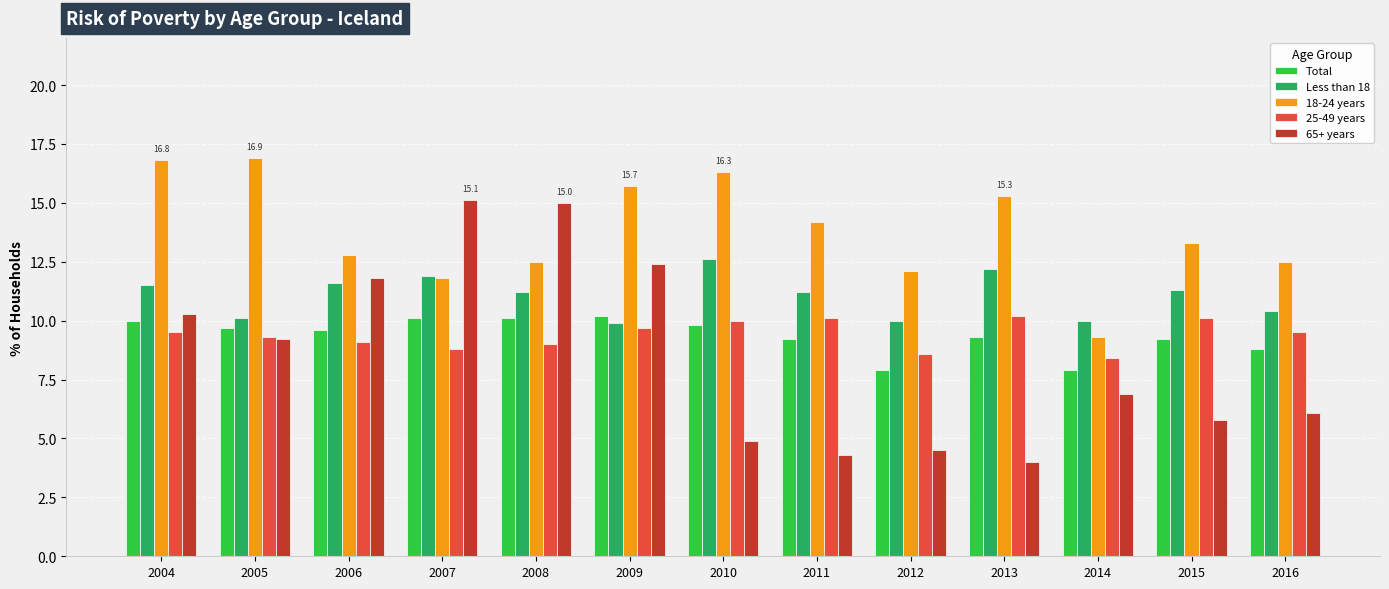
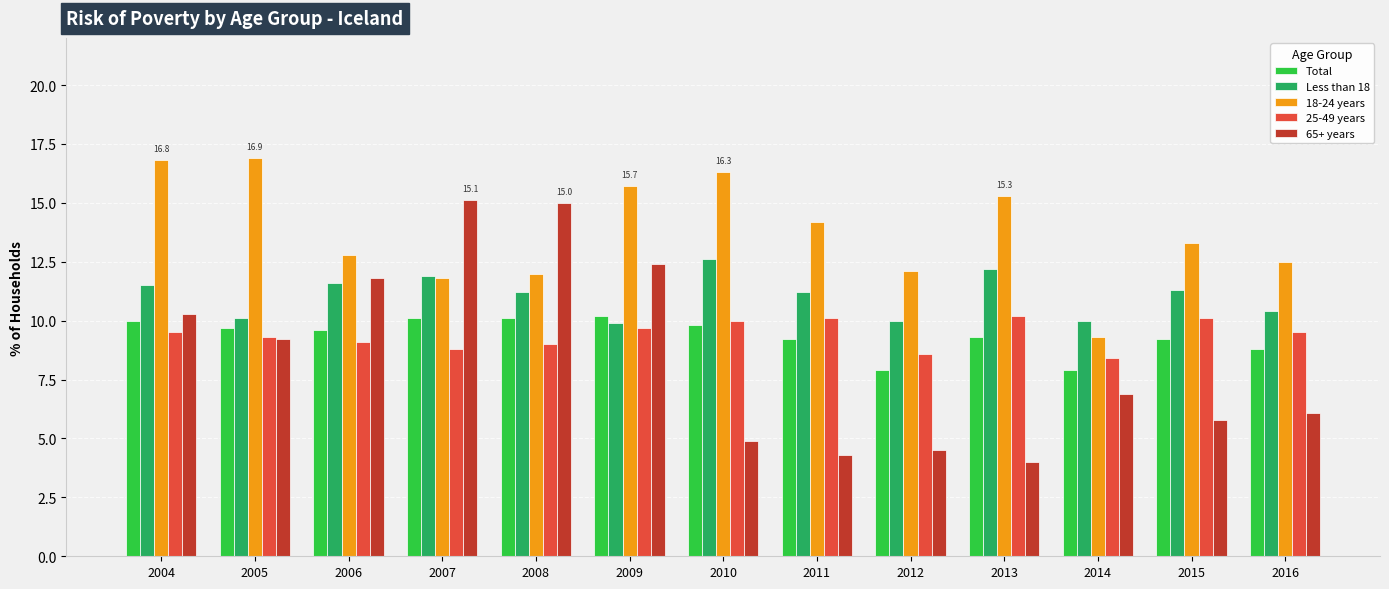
  {
    "18-24 years": {
      "2006": 12.8,
      "2007": 11.8,
-     "2008": 12.5,
+     "2008": 12.0,
      "2011": 14.2,
      "2012": 12.1,
      "2014": 9.3,
      "2015": 13.3,
      "2016": 12.5
    }
  }
